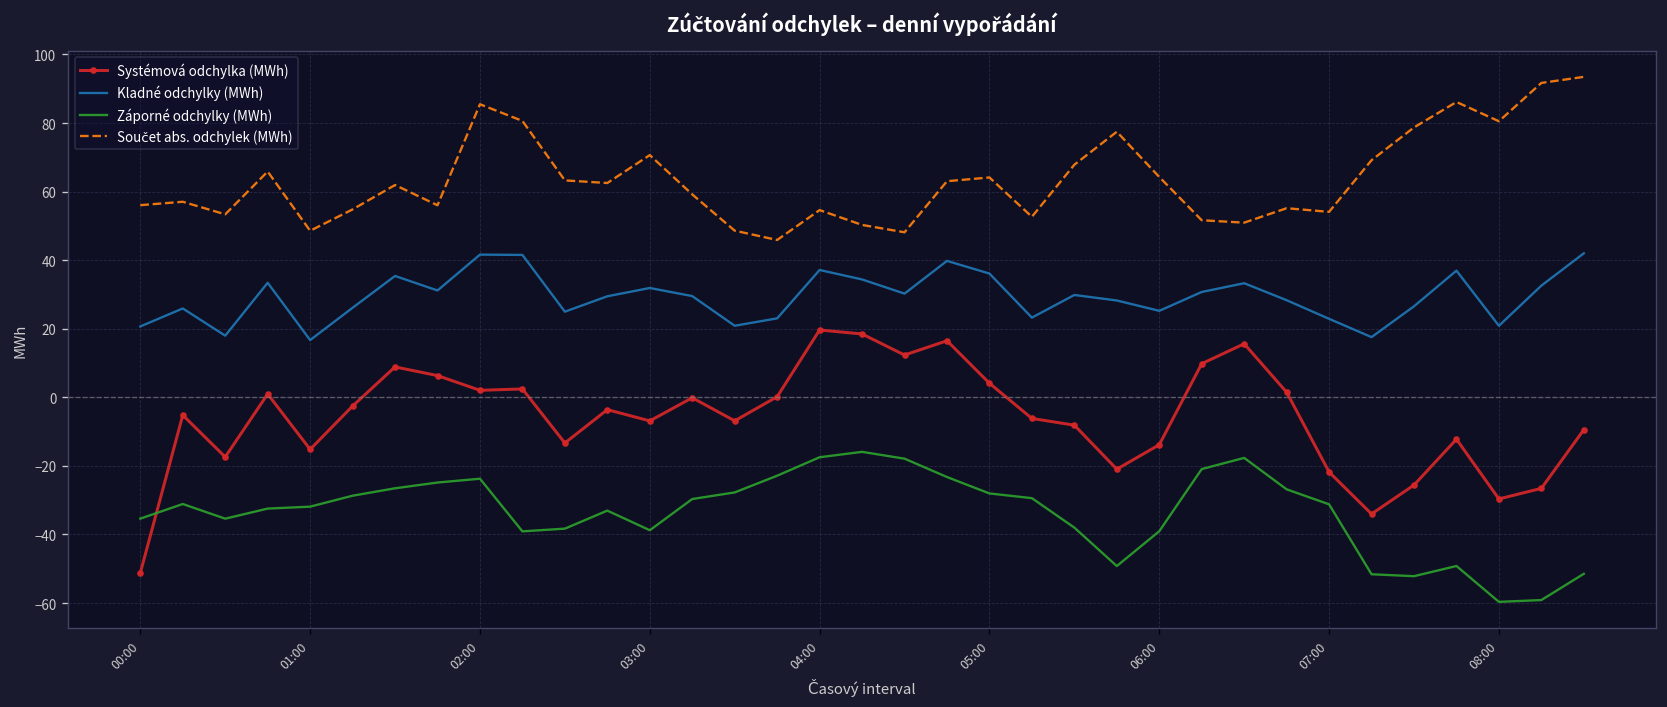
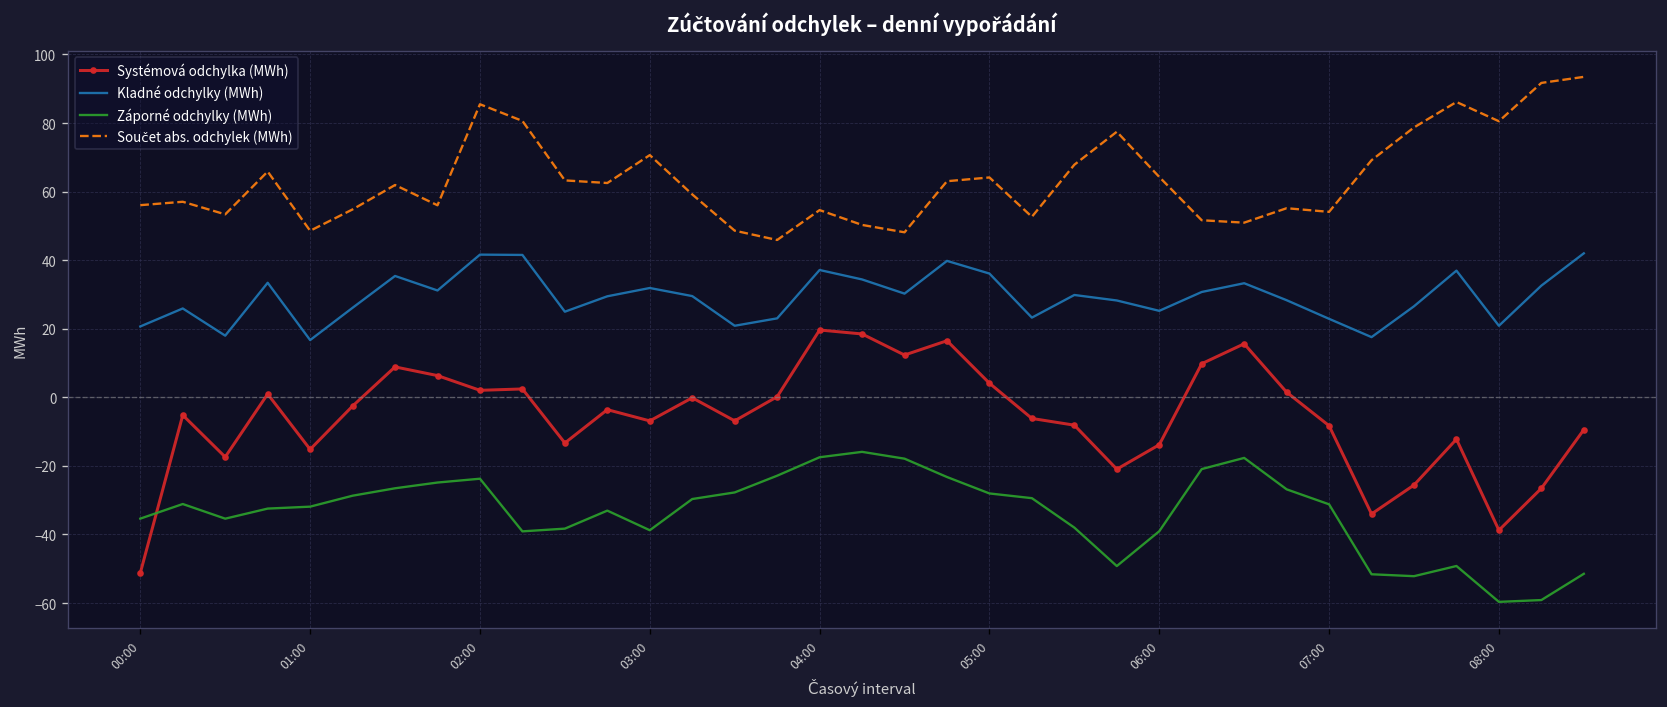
  {
    "Systémová odchylka (MWh)": {
      "00:00": -51,
      "01:00": -15,
      "02:00": 2,
      "03:00": -7,
      "04:00": 20,
      "05:00": 4,
      "06:00": -14,
-     "07:00": -22,
-     "08:00": -30
+     "07:00": -8,
+     "08:00": -39
    },
    "Kladné odchylky (MWh)": {
      "00:00": 21,
      "01:00": 17,
      "02:00": 42,
      "03:00": 32,
      "04:00": 37,
      "05:00": 36,
      "06:00": 25,
      "07:00": 23,
      "08:00": 21
    },
    "Záporné odchylky (MWh)": {
      "00:00": -35,
      "01:00": -32,
      "02:00": -24,
      "03:00": -39,
      "04:00": -17,
      "05:00": -28,
      "06:00": -39,
      "07:00": -31,
      "08:00": -60
    },
    "Součet abs. odchylek (MWh)": {
      "00:00": 56,
      "01:00": 49,
      "02:00": 85,
      "03:00": 71,
      "04:00": 55,
      "05:00": 64,
      "06:00": 64,
      "07:00": 54,
      "08:00": 81
    }
  }
